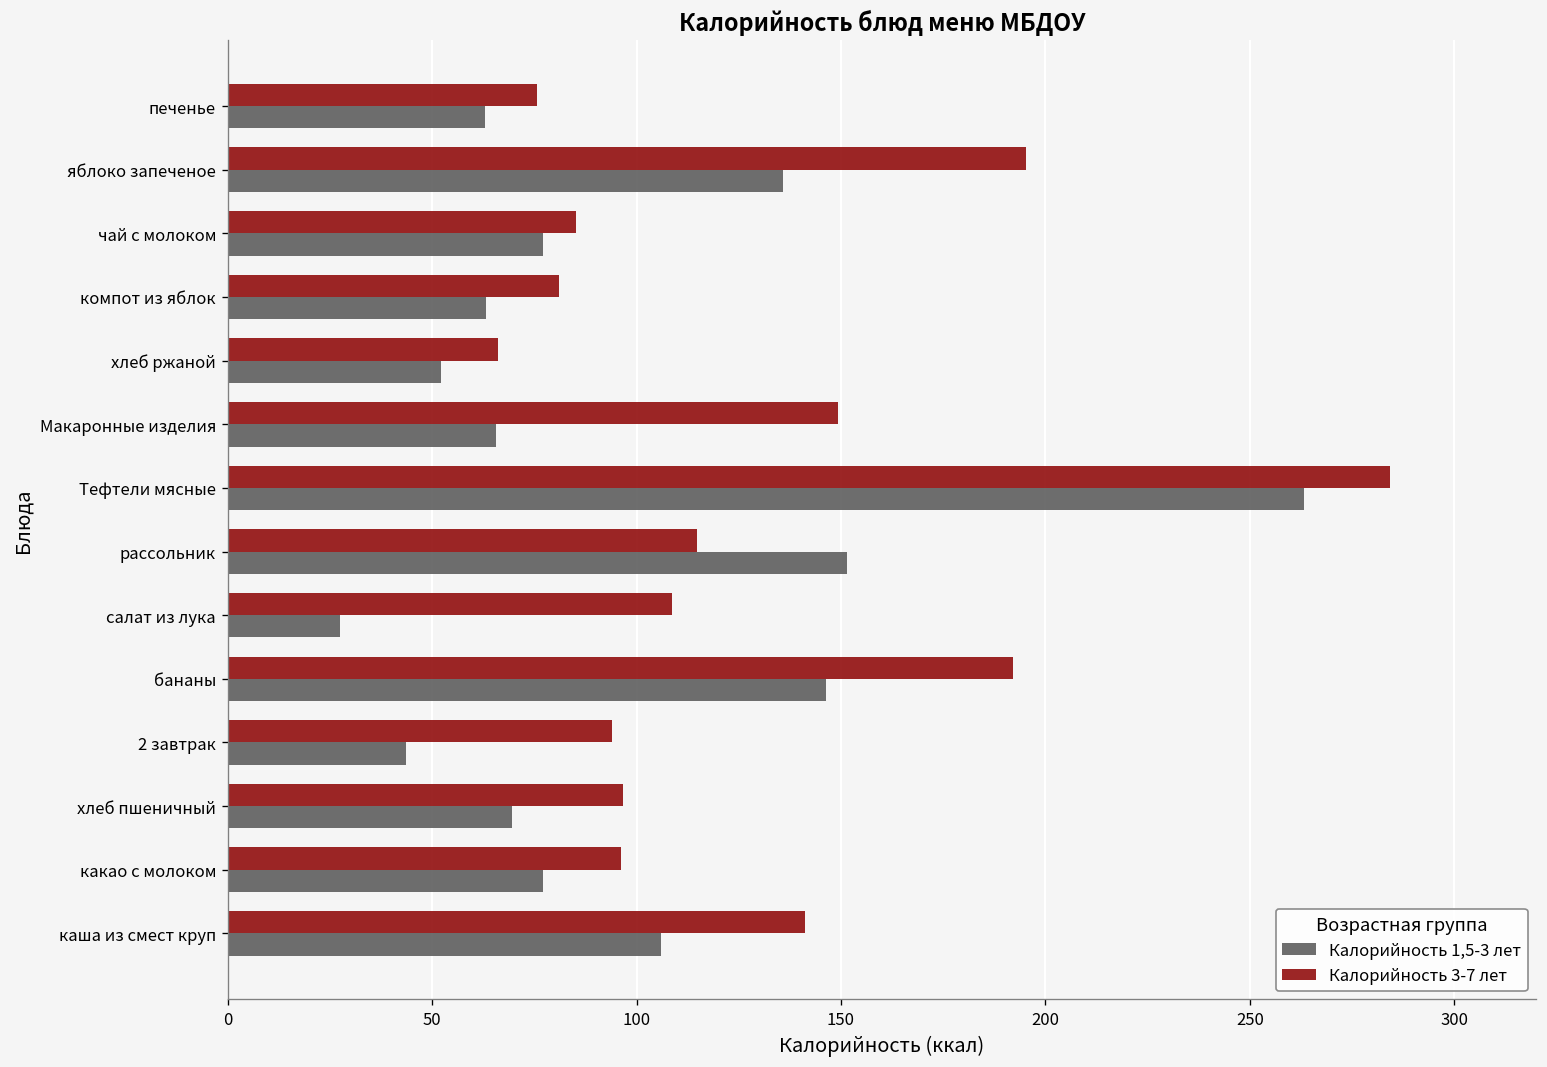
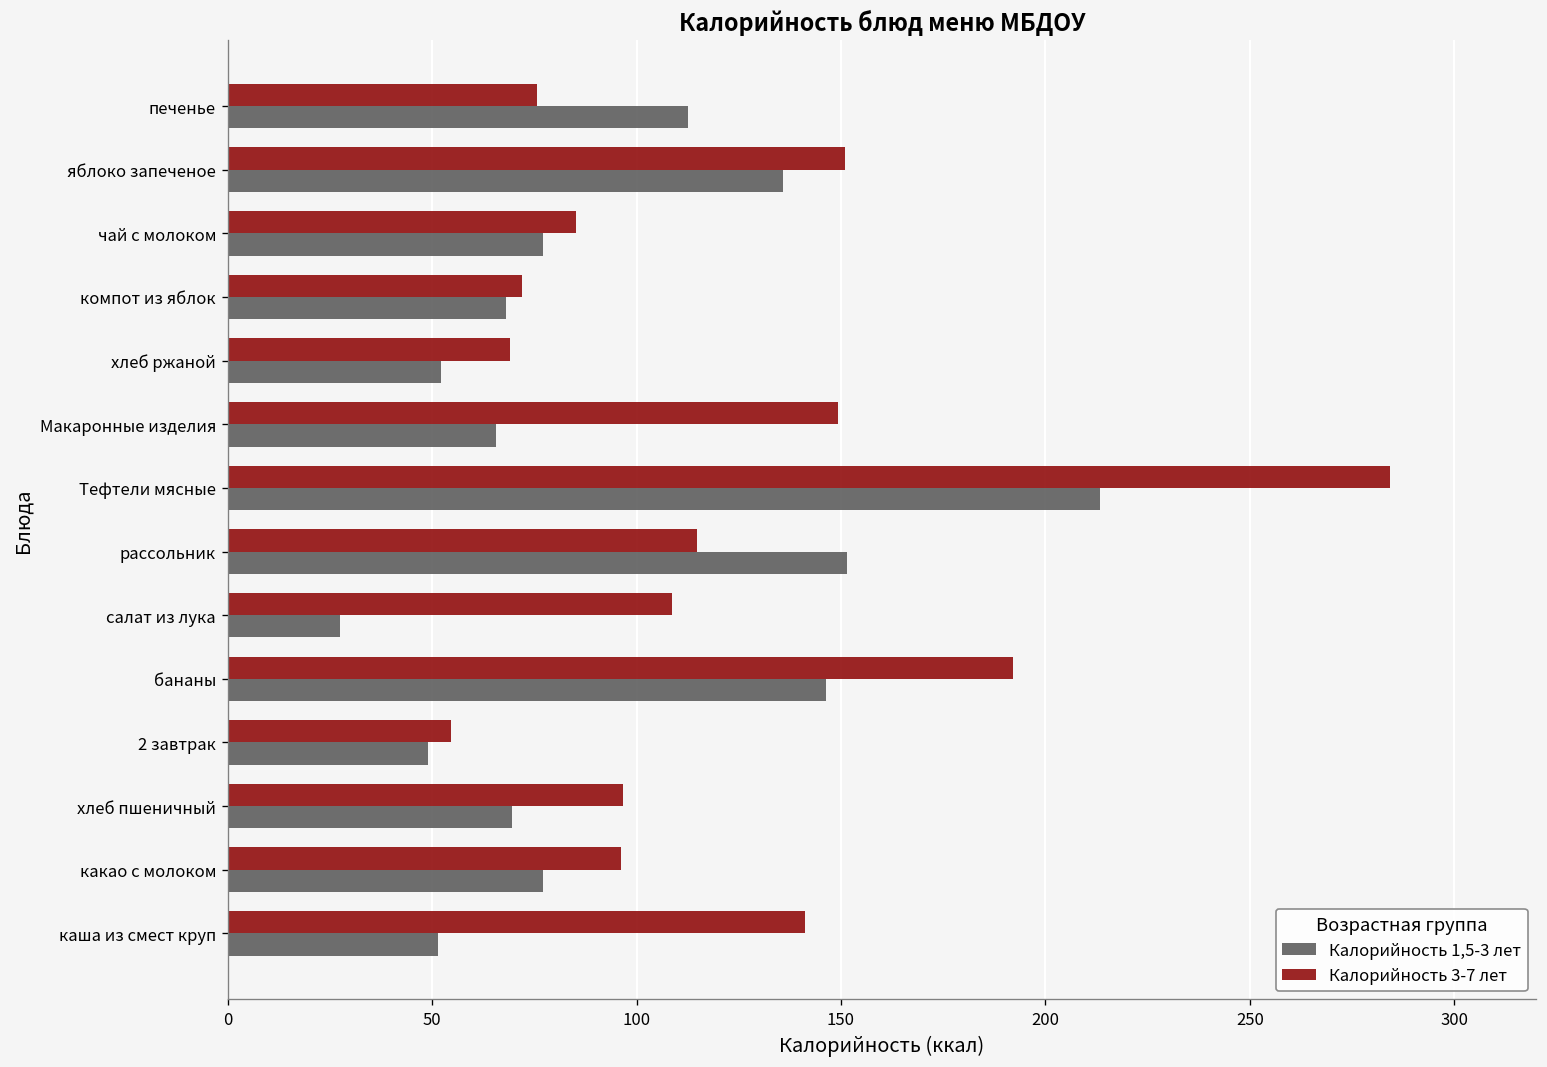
  {
    "Калорийность 1,5-3 лет": {
-     "печенье": 63,
+     "печенье": 113,
      "яблоко запеченое": 136,
      "чай с молоком": 77,
-     "компот из яблок": 63,
+     "компот из яблок": 68,
      "хлеб ржаной": 52,
      "Макаронные изделия": 66,
-     "Тефтели мясные": 263,
+     "Тефтели мясные": 213,
      "рассольник": 151,
      "салат из лука": 28,
      "бананы": 146,
-     "2 завтрак": 44,
+     "2 завтрак": 49,
      "хлеб пшеничный": 70,
      "какао с молоком": 77,
-     "каша из смест круп": 106
+     "каша из смест круп": 51
    },
    "Калорийность 3-7 лет": {
      "печенье": 76,
-     "яблоко запеченое": 195,
+     "яблоко запеченое": 151,
      "чай с молоком": 85,
-     "компот из яблок": 81,
-     "хлеб ржаной": 66,
+     "компот из яблок": 72,
+     "хлеб ржаной": 69,
      "Макаронные изделия": 149,
      "Тефтели мясные": 284,
      "рассольник": 115,
      "салат из лука": 109,
      "бананы": 192,
-     "2 завтрак": 94,
+     "2 завтрак": 55,
      "хлеб пшеничный": 97,
      "какао с молоком": 96,
      "каша из смест круп": 141
    }
  }
